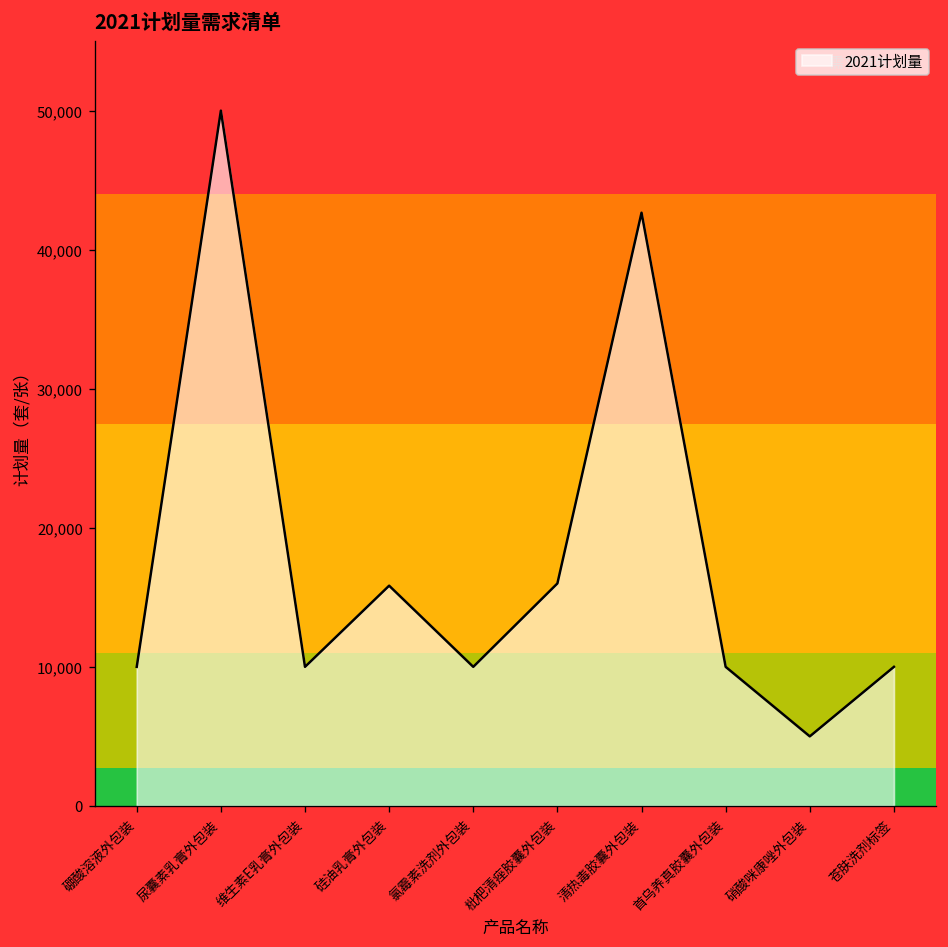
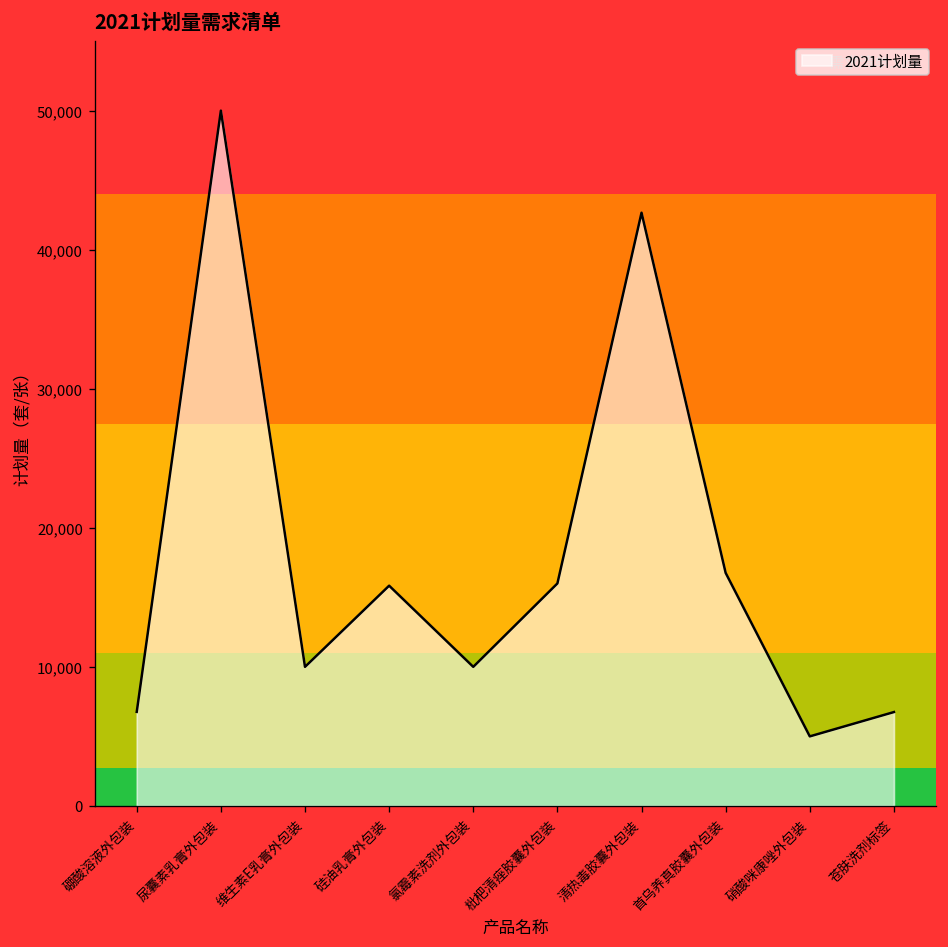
  {
-   "硼酸溶液外包装": "10,000",
+   "硼酸溶液外包装": "6,800",
    "尿囊素乳膏外包装": "50,000",
    "维生素E乳膏外包装": "10,000",
    "硅油乳膏外包装": "15,800",
    "氯霉素洗剂外包装": "10,000",
    "枇杷清痤胶囊外包装": "16,000",
    "清热毒胶囊外包装": "42,700",
-   "首乌养真胶囊外包装": "10,000",
+   "首乌养真胶囊外包装": "16,800",
    "硝酸咪康唑外包装": "5,000",
-   "苍肤洗剂标签": "10,000"
+   "苍肤洗剂标签": "6,700"
  }
